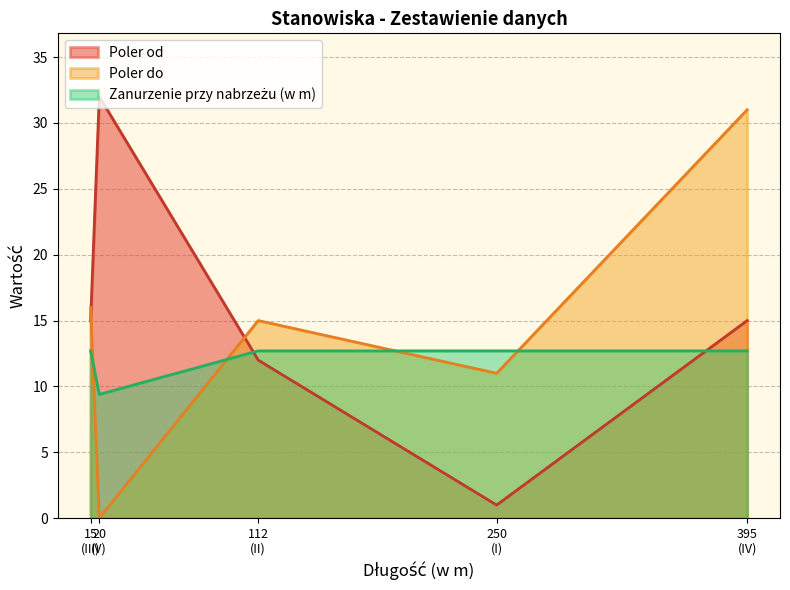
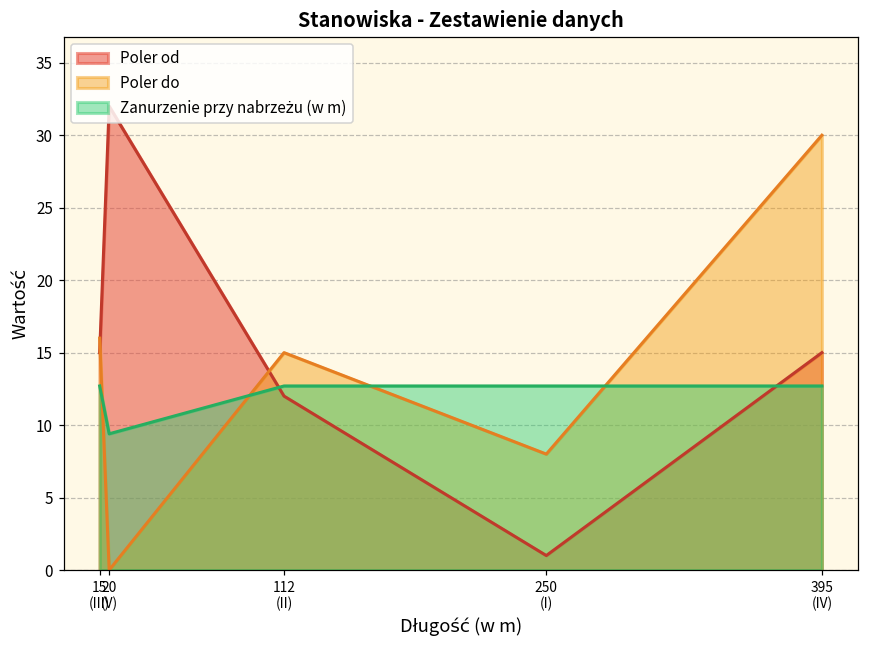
  {
    "Poler od": {
      "112 (II)": 12,
      "250 (I)": 1,
      "395 (IV)": 15
    },
    "Poler do": {
      "112 (II)": 15,
-     "250 (I)": 11,
-     "395 (IV)": 31
+     "250 (I)": 8,
+     "395 (IV)": 30
    },
    "Zanurzenie przy nabrzeżu (w m)": {
      "112 (II)": 12.7,
      "250 (I)": 12.7,
      "395 (IV)": 12.7
    }
  }
